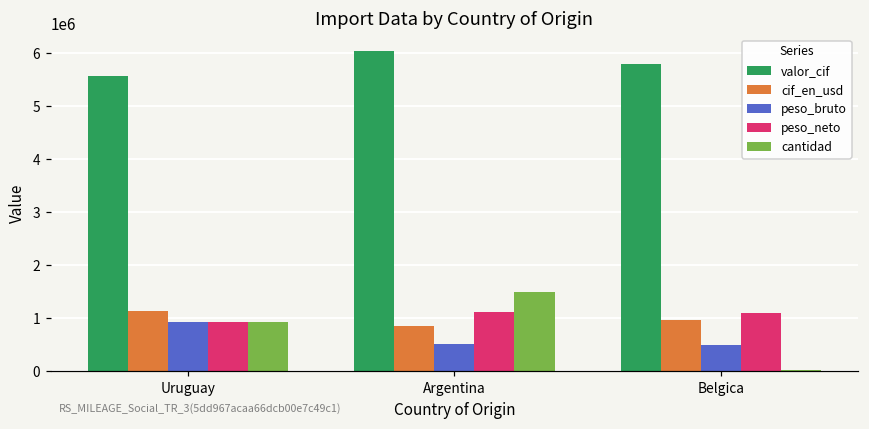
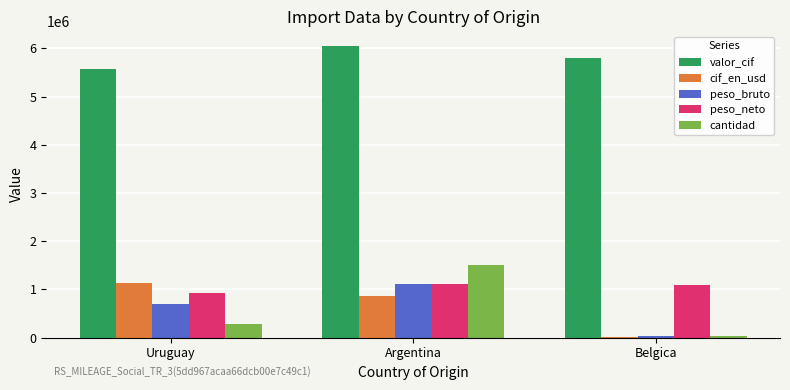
  {
    "valor_cif": {
      "Uruguay": 5600000,
      "Argentina": 6000000,
      "Belgica": 5800000
    },
    "cif_en_usd": {
      "Uruguay": 1100000,
      "Argentina": 900000,
-     "Belgica": 1000000
+     "Belgica": 0
    },
    "peso_bruto": {
-     "Uruguay": 900000,
-     "Argentina": 500000,
-     "Belgica": 500000
+     "Uruguay": 700000,
+     "Argentina": 1100000,
+     "Belgica": 0
    },
    "peso_neto": {
      "Uruguay": 900000,
      "Argentina": 1100000,
      "Belgica": 1100000
    },
    "cantidad": {
-     "Uruguay": 900000,
+     "Uruguay": 300000,
      "Argentina": 1500000
    }
  }
